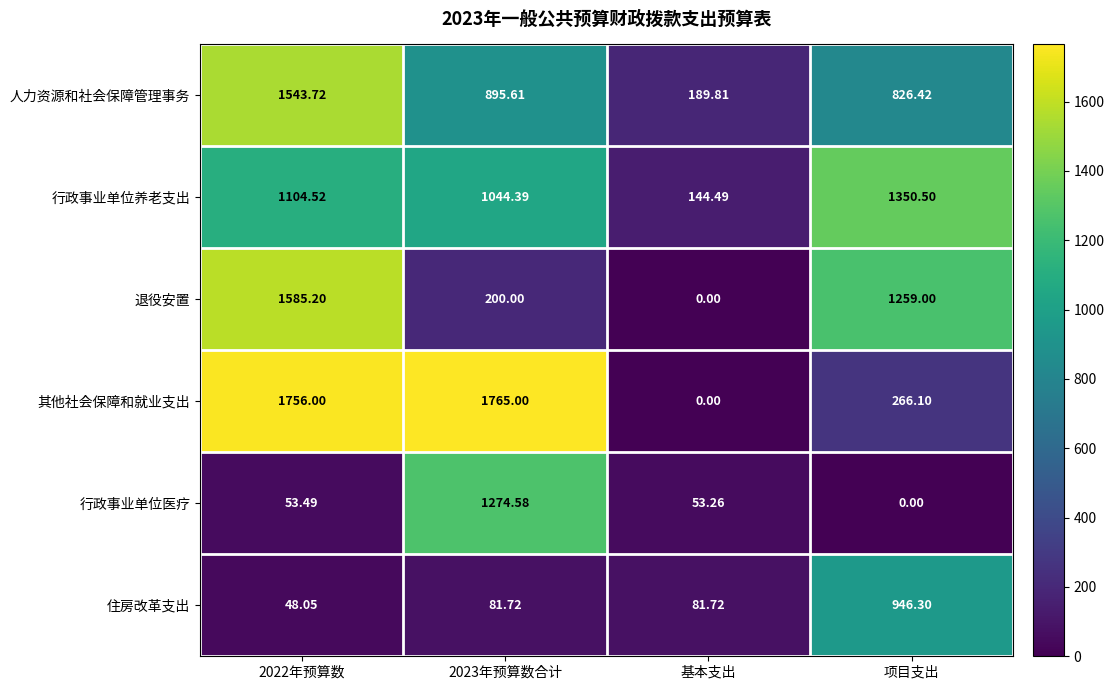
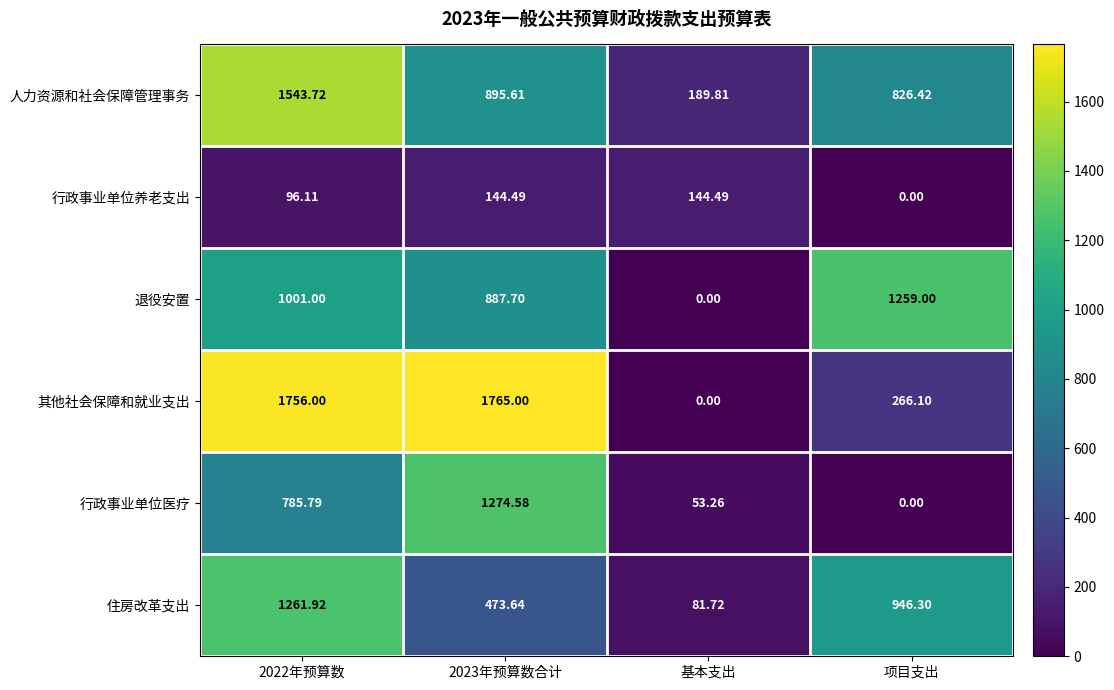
  {
    "人力资源和社会保障管理事务": {
      "2022年预算数": 1543.72,
      "2023年预算数合计": 895.61,
      "基本支出": 189.81,
      "项目支出": 826.42
    },
    "行政事业单位养老支出": {
-     "2022年预算数": 1104.52,
-     "2023年预算数合计": 1044.39,
+     "2022年预算数": 96.11,
+     "2023年预算数合计": 144.49,
      "基本支出": 144.49,
-     "项目支出": 1350.50
+     "项目支出": 0.00
    },
    "退役安置": {
-     "2022年预算数": 1585.20,
-     "2023年预算数合计": 200.00,
+     "2022年预算数": 1001.00,
+     "2023年预算数合计": 887.70,
      "基本支出": 0.00,
      "项目支出": 1259.00
    },
    "其他社会保障和就业支出": {
      "2022年预算数": 1756.00,
      "2023年预算数合计": 1765.00,
      "基本支出": 0.00,
      "项目支出": 266.10
    },
    "行政事业单位医疗": {
-     "2022年预算数": 53.49,
+     "2022年预算数": 785.79,
      "2023年预算数合计": 1274.58,
      "基本支出": 53.26,
      "项目支出": 0.00
    },
    "住房改革支出": {
-     "2022年预算数": 48.05,
-     "2023年预算数合计": 81.72,
+     "2022年预算数": 1261.92,
+     "2023年预算数合计": 473.64,
      "基本支出": 81.72,
      "项目支出": 946.30
    }
  }
